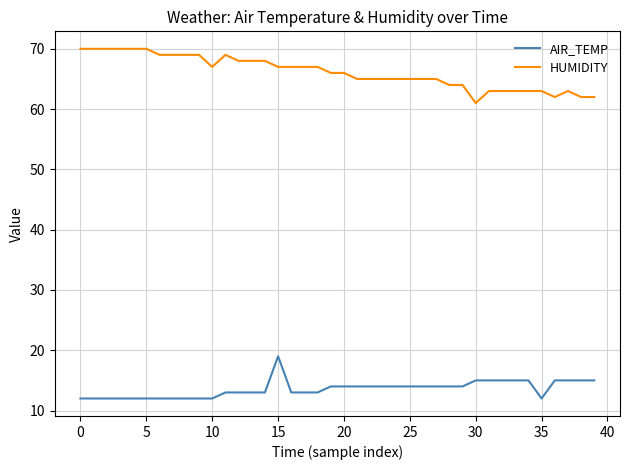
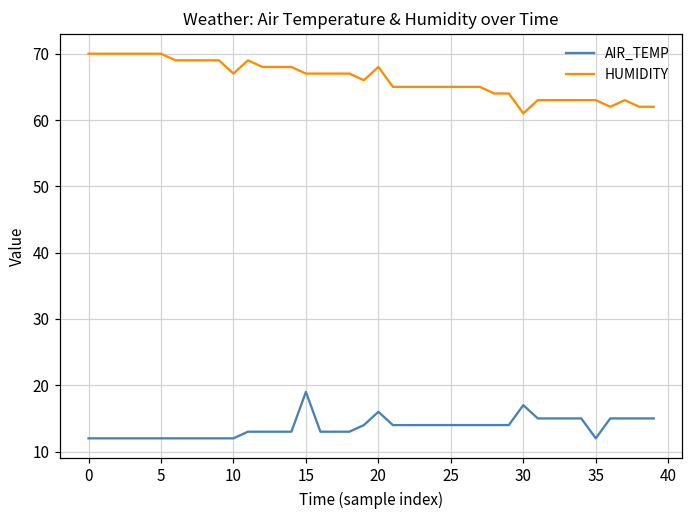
  {
    "AIR_TEMP": {
      "0": 12,
      "5": 12,
      "10": 12,
      "15": 19,
-     "20": 14,
+     "20": 16,
      "25": 14,
-     "30": 15,
+     "30": 17,
      "35": 12
    },
    "HUMIDITY": {
      "0": 70,
      "5": 70,
      "10": 67,
      "15": 67,
-     "20": 66,
+     "20": 68,
      "25": 65,
      "30": 61,
      "35": 63
    }
  }
